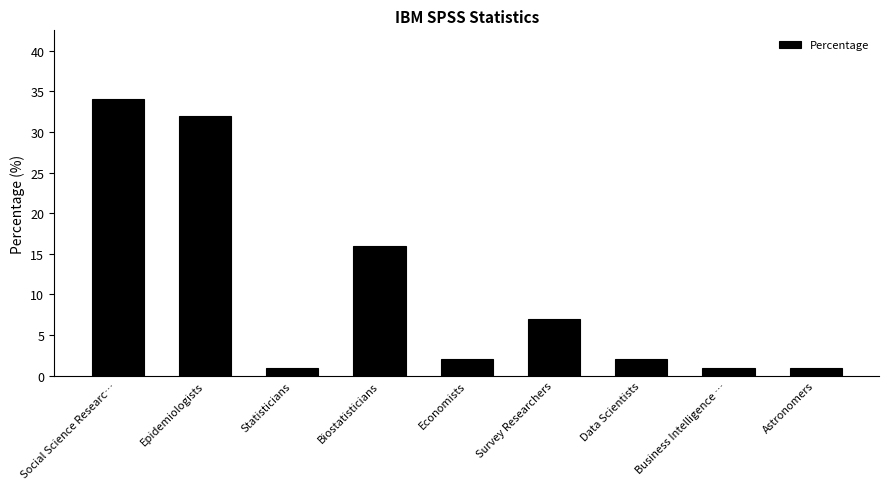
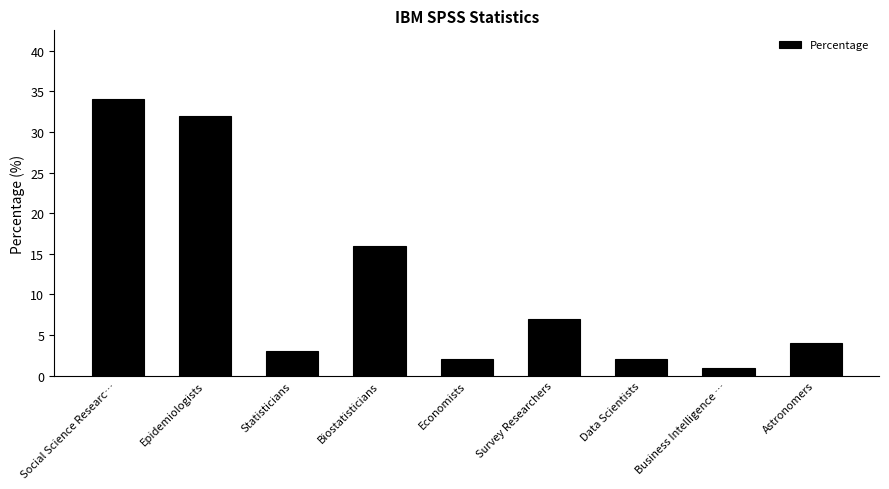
  {
    "Social Science Researc…": 34,
    "Epidemiologists": 32,
-   "Statisticians": 1,
+   "Statisticians": 3,
    "Biostatisticians": 16,
    "Economists": 2,
    "Survey Researchers": 7,
    "Data Scientists": 2,
    "Business Intelligence …": 1,
-   "Astronomers": 1
+   "Astronomers": 4
  }
